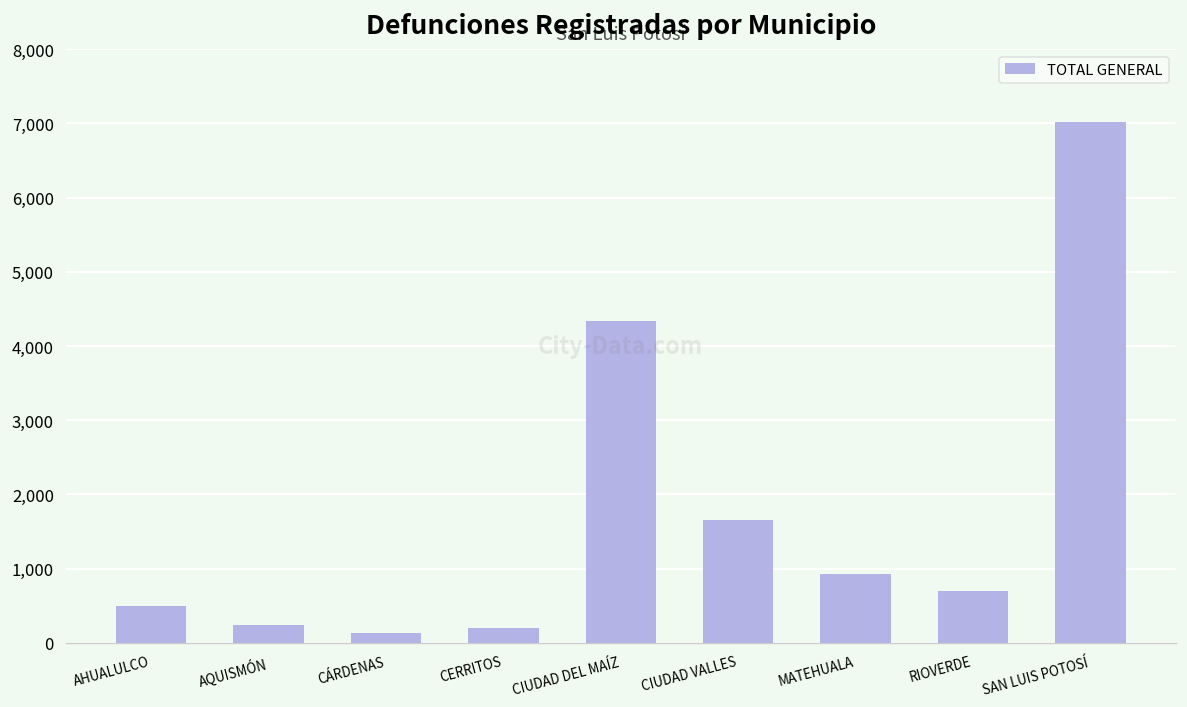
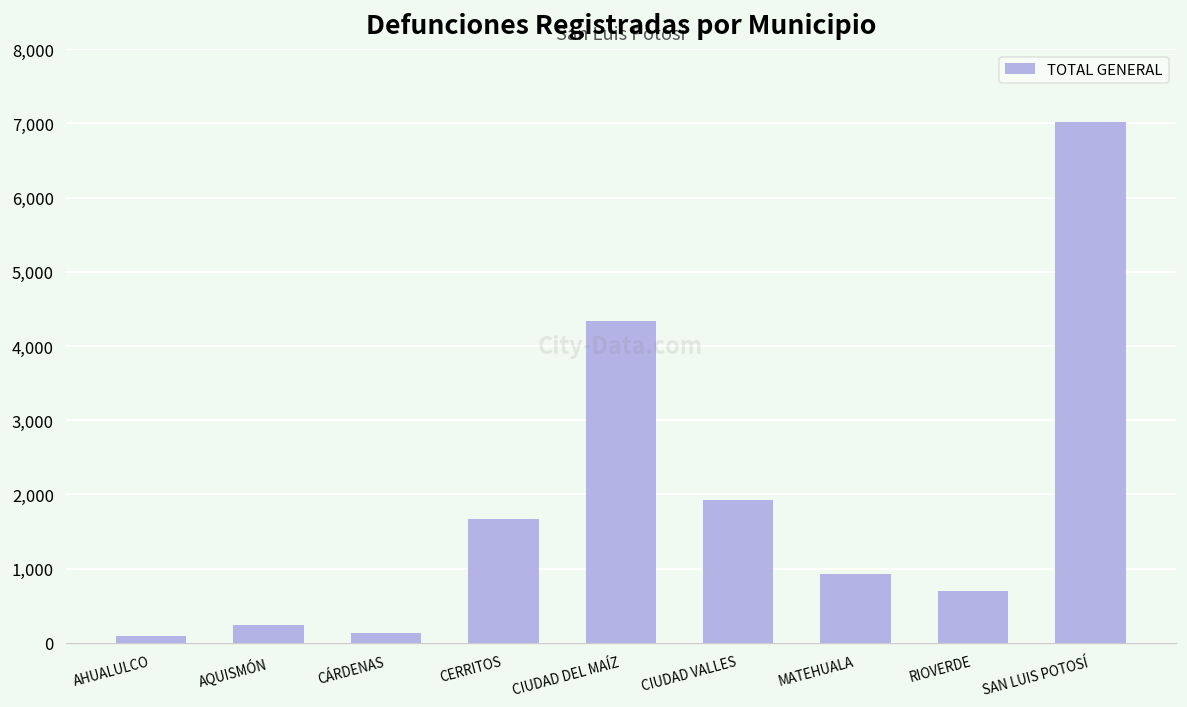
  {
-   "AHUALULCO": "500",
+   "AHUALULCO": "100",
    "AQUISMÓN": "200",
    "CÁRDENAS": "100",
-   "CERRITOS": "200",
+   "CERRITOS": "1,700",
    "CIUDAD DEL MAÍZ": "4,300",
-   "CIUDAD VALLES": "1,700",
+   "CIUDAD VALLES": "1,900",
    "MATEHUALA": "900",
    "RIOVERDE": "700",
    "SAN LUIS POTOSÍ": "7,000"
  }
